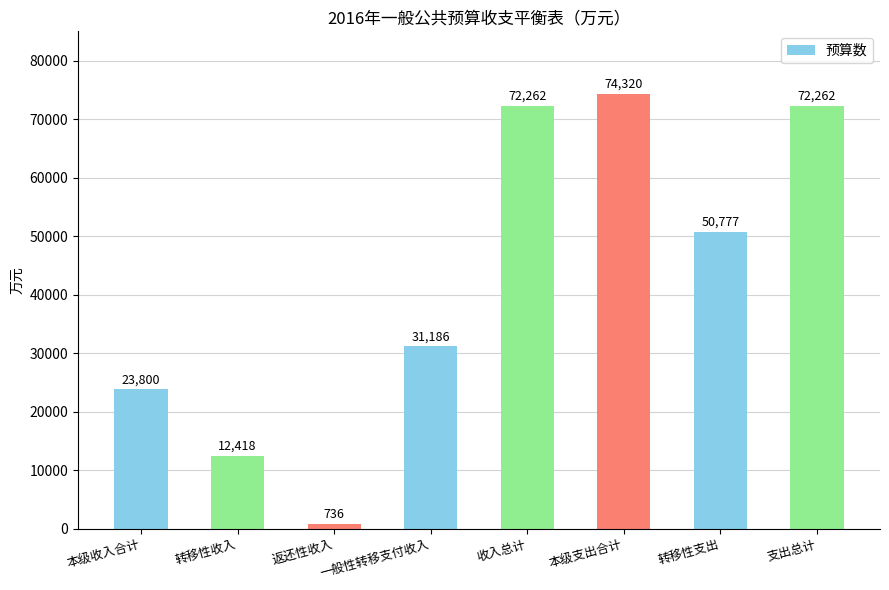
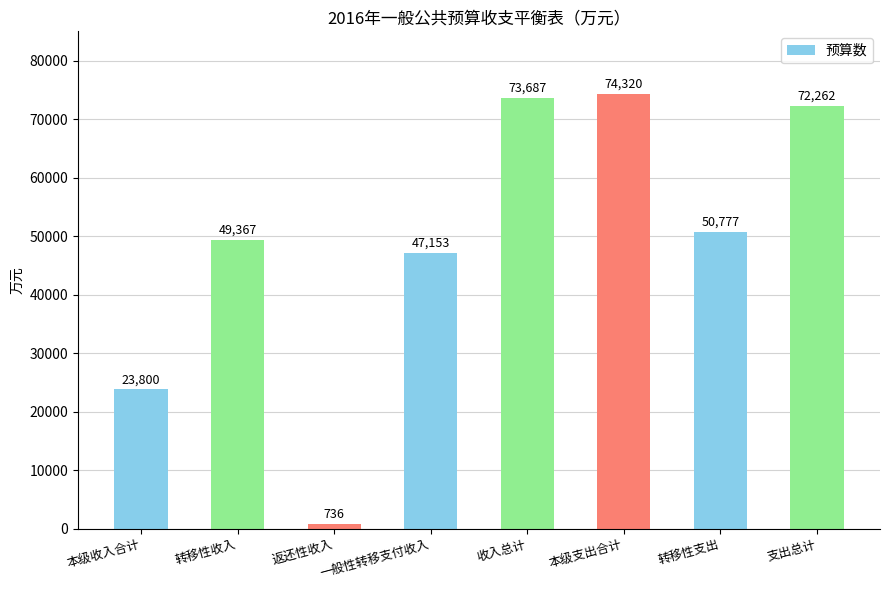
  {
    "本级收入合计": "23,800",
-   "转移性收入": "12,418",
+   "转移性收入": "49,367",
    "返还性收入": "736",
-   "一般性转移支付收入": "31,186",
-   "收入总计": "72,262",
+   "一般性转移支付收入": "47,153",
+   "收入总计": "73,687",
    "本级支出合计": "74,320",
    "转移性支出": "50,777",
    "支出总计": "72,262"
  }
